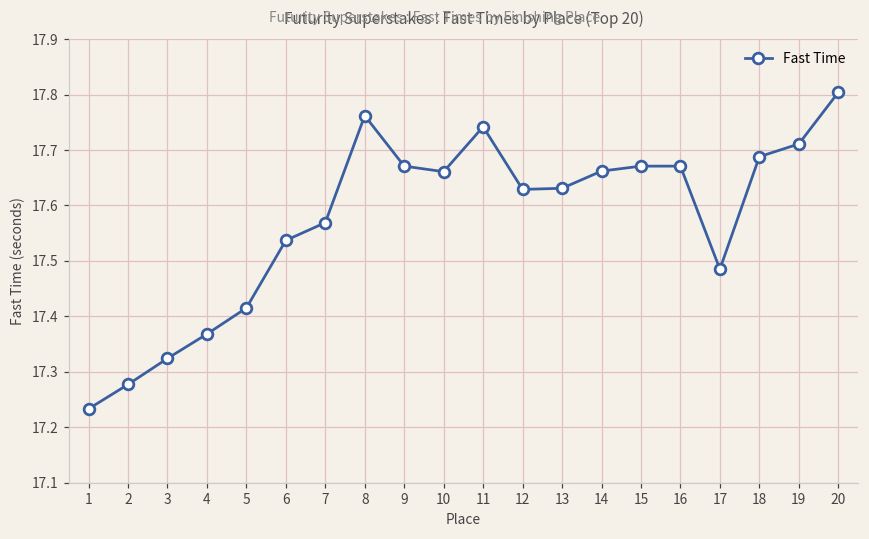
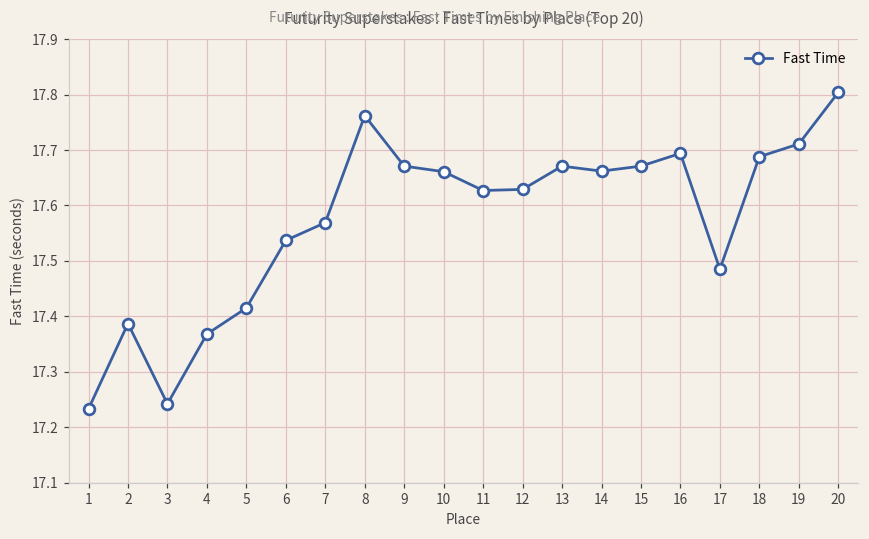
  {
    "1": 17.23,
-   "2": 17.28,
-   "3": 17.32,
+   "2": 17.39,
+   "3": 17.24,
    "4": 17.37,
    "5": 17.42,
    "6": 17.54,
    "7": 17.57,
    "8": 17.76,
    "9": 17.67,
    "10": 17.66,
-   "11": 17.74,
+   "11": 17.63,
    "12": 17.63,
-   "13": 17.63,
+   "13": 17.67,
    "14": 17.66,
    "15": 17.67,
-   "16": 17.67,
+   "16": 17.69,
    "17": 17.49,
    "18": 17.69,
    "19": 17.71,
    "20": 17.80
  }
